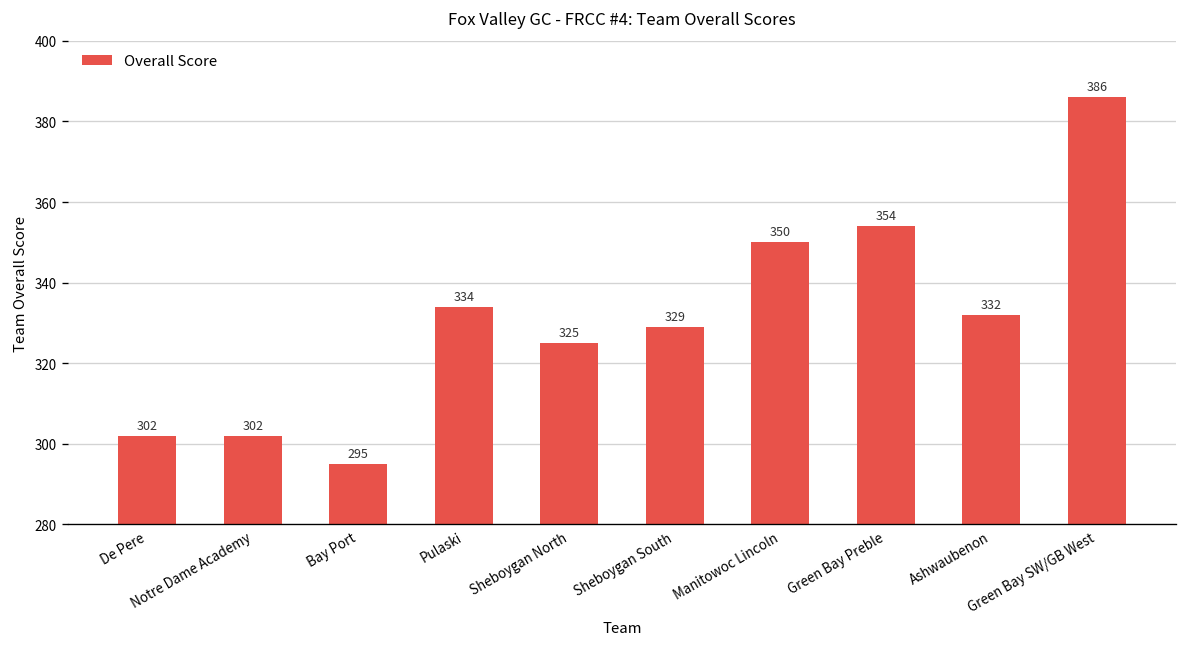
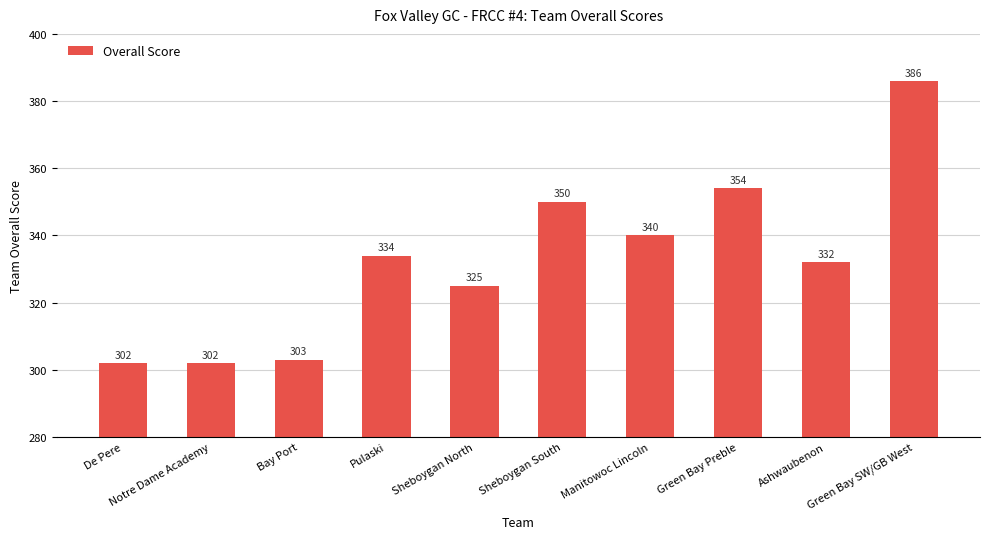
  {
    "De Pere": 302,
    "Notre Dame Academy": 302,
-   "Bay Port": 295,
+   "Bay Port": 303,
    "Pulaski": 334,
    "Sheboygan North": 325,
-   "Sheboygan South": 329,
-   "Manitowoc Lincoln": 350,
+   "Sheboygan South": 350,
+   "Manitowoc Lincoln": 340,
    "Green Bay Preble": 354,
    "Ashwaubenon": 332,
    "Green Bay SW/GB West": 386
  }
